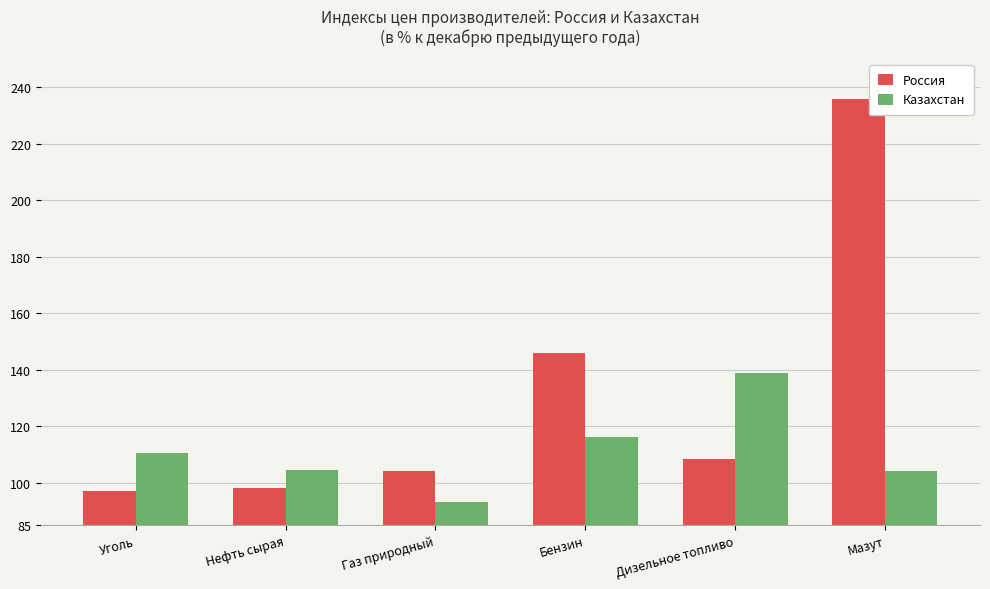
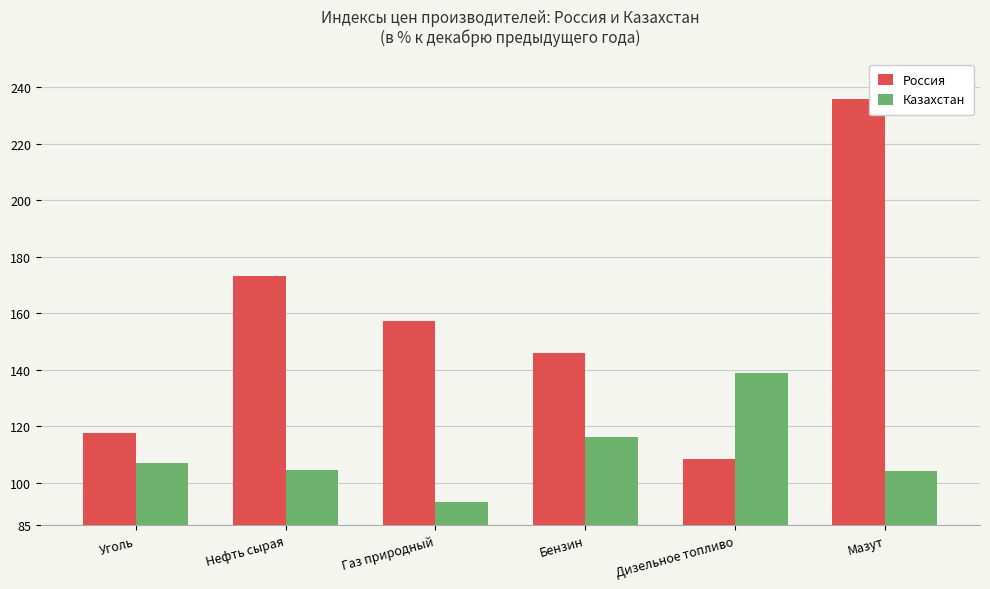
  {
    "Россия": {
-     "Уголь": 97,
-     "Нефть сырая": 98,
-     "Газ природный": 104,
+     "Уголь": 118,
+     "Нефть сырая": 173,
+     "Газ природный": 157,
      "Бензин": 146,
      "Дизельное топливо": 109,
      "Мазут": 236
    },
    "Казахстан": {
-     "Уголь": 111,
+     "Уголь": 107,
      "Нефть сырая": 105,
      "Газ природный": 93,
      "Бензин": 116,
      "Дизельное топливо": 139,
      "Мазут": 104
    }
  }
